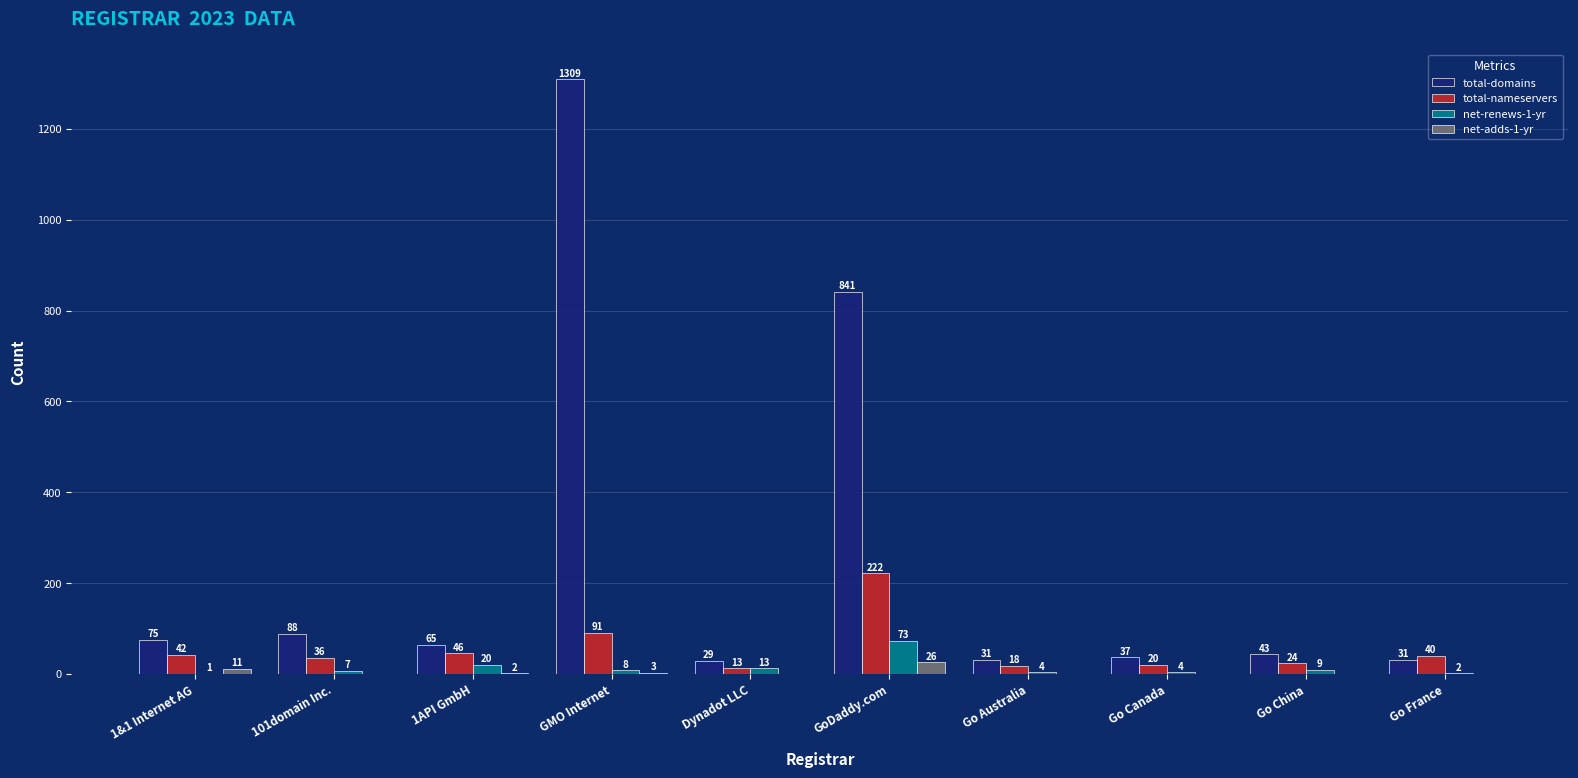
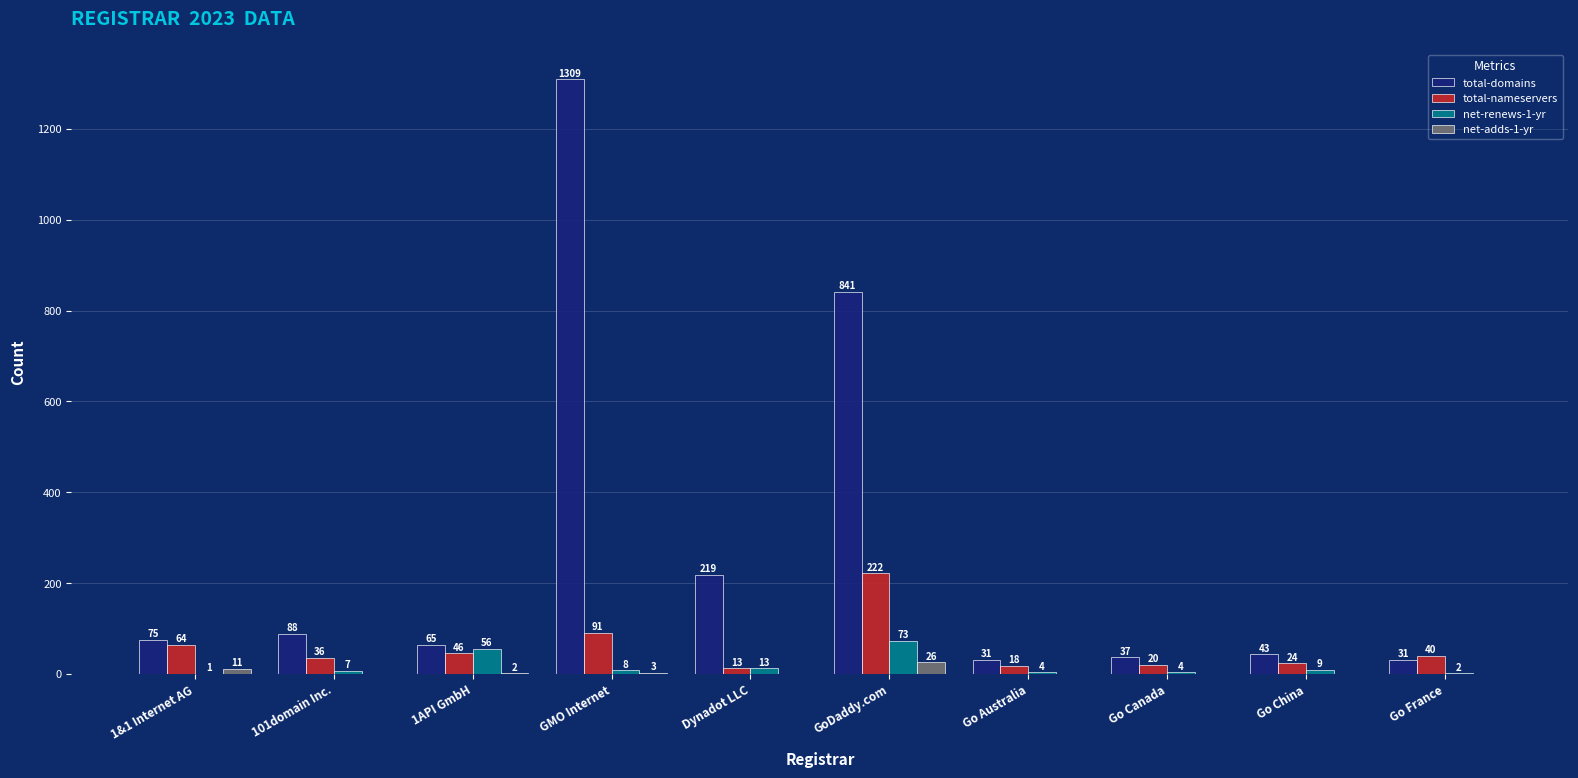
  {
    "total-domains": {
      "1&1 Internet AG": 75,
      "101domain Inc.": 88,
      "1API GmbH": 65,
      "GMO Internet": 1309,
-     "Dynadot LLC": 29,
+     "Dynadot LLC": 219,
      "GoDaddy.com": 841,
      "Go Australia": 31,
      "Go Canada": 37,
      "Go China": 43,
      "Go France": 31
    },
    "total-nameservers": {
-     "1&1 Internet AG": 42,
+     "1&1 Internet AG": 64,
      "101domain Inc.": 36,
      "1API GmbH": 46,
      "GMO Internet": 91,
      "Dynadot LLC": 13,
      "GoDaddy.com": 222,
      "Go Australia": 18,
      "Go Canada": 20,
      "Go China": 24,
      "Go France": 40
    },
    "net-renews-1-yr": {
      "1&1 Internet AG": 1,
      "101domain Inc.": 7,
-     "1API GmbH": 20,
+     "1API GmbH": 56,
      "GMO Internet": 8,
      "Dynadot LLC": 13,
      "GoDaddy.com": 73,
      "Go Australia": 4,
      "Go Canada": 4,
      "Go China": 9,
      "Go France": 2
    },
    "net-adds-1-yr": {
      "1&1 Internet AG": 11,
      "1API GmbH": 2,
      "GMO Internet": 3,
      "GoDaddy.com": 26
    }
  }
